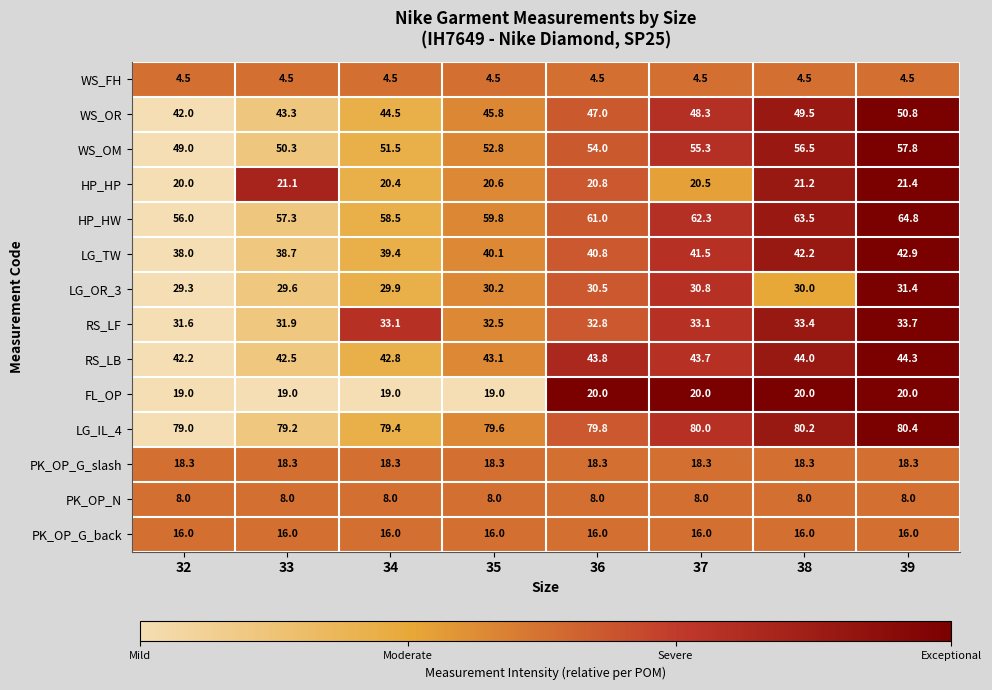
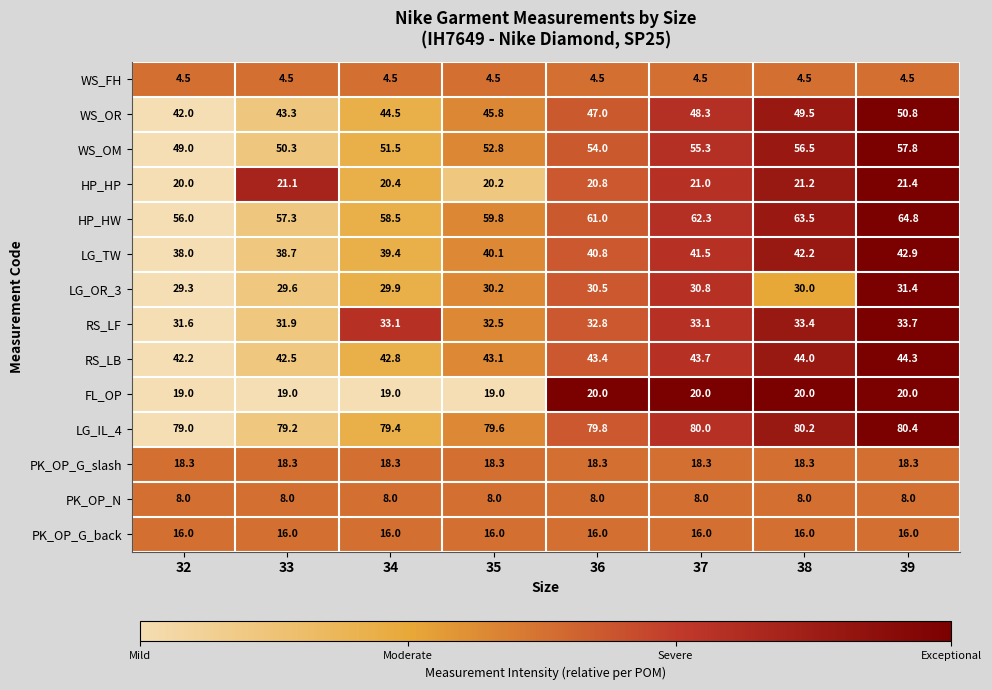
  {
    "WS_FH": {
      "32": 4.5,
      "33": 4.5,
      "34": 4.5,
      "35": 4.5,
      "36": 4.5,
      "37": 4.5,
      "38": 4.5,
      "39": 4.5
    },
    "WS_OR": {
      "32": 42.0,
      "33": 43.3,
      "34": 44.5,
      "35": 45.8,
      "36": 47.0,
      "37": 48.3,
      "38": 49.5,
      "39": 50.8
    },
    "WS_OM": {
      "32": 49.0,
      "33": 50.3,
      "34": 51.5,
      "35": 52.8,
      "36": 54.0,
      "37": 55.3,
      "38": 56.5,
      "39": 57.8
    },
    "HP_HP": {
      "32": 20.0,
      "33": 21.1,
      "34": 20.4,
-     "35": 20.6,
+     "35": 20.2,
      "36": 20.8,
-     "37": 20.5,
+     "37": 21.0,
      "38": 21.2,
      "39": 21.4
    },
    "HP_HW": {
      "32": 56.0,
      "33": 57.3,
      "34": 58.5,
      "35": 59.8,
      "36": 61.0,
      "37": 62.3,
      "38": 63.5,
      "39": 64.8
    },
    "LG_TW": {
      "32": 38.0,
      "33": 38.7,
      "34": 39.4,
      "35": 40.1,
      "36": 40.8,
      "37": 41.5,
      "38": 42.2,
      "39": 42.9
    },
    "LG_OR_3": {
      "32": 29.3,
      "33": 29.6,
      "34": 29.9,
      "35": 30.2,
      "36": 30.5,
      "37": 30.8,
      "38": 30.0,
      "39": 31.4
    },
    "RS_LF": {
      "32": 31.6,
      "33": 31.9,
      "34": 33.1,
      "35": 32.5,
      "36": 32.8,
      "37": 33.1,
      "38": 33.4,
      "39": 33.7
    },
    "RS_LB": {
      "32": 42.2,
      "33": 42.5,
      "34": 42.8,
      "35": 43.1,
-     "36": 43.8,
+     "36": 43.4,
      "37": 43.7,
      "38": 44.0,
      "39": 44.3
    },
    "FL_OP": {
      "32": 19.0,
      "33": 19.0,
      "34": 19.0,
      "35": 19.0,
      "36": 20.0,
      "37": 20.0,
      "38": 20.0,
      "39": 20.0
    },
    "LG_IL_4": {
      "32": 79.0,
      "33": 79.2,
      "34": 79.4,
      "35": 79.6,
      "36": 79.8,
      "37": 80.0,
      "38": 80.2,
      "39": 80.4
    },
    "PK_OP_G_slash": {
      "32": 18.3,
      "33": 18.3,
      "34": 18.3,
      "35": 18.3,
      "36": 18.3,
      "37": 18.3,
      "38": 18.3,
      "39": 18.3
    },
    "PK_OP_N": {
      "32": 8.0,
      "33": 8.0,
      "34": 8.0,
      "35": 8.0,
      "36": 8.0,
      "37": 8.0,
      "38": 8.0,
      "39": 8.0
    },
    "PK_OP_G_back": {
      "32": 16.0,
      "33": 16.0,
      "34": 16.0,
      "35": 16.0,
      "36": 16.0,
      "37": 16.0,
      "38": 16.0,
      "39": 16.0
    }
  }
